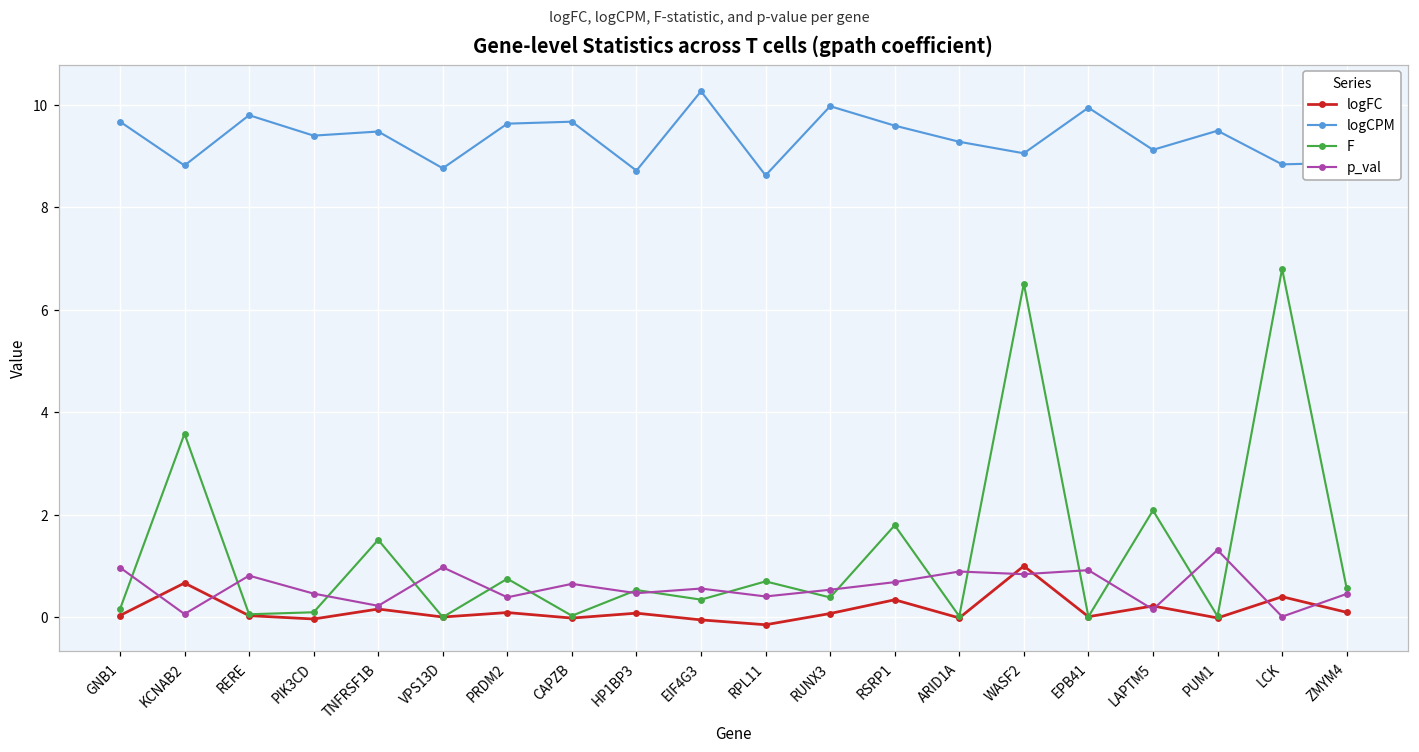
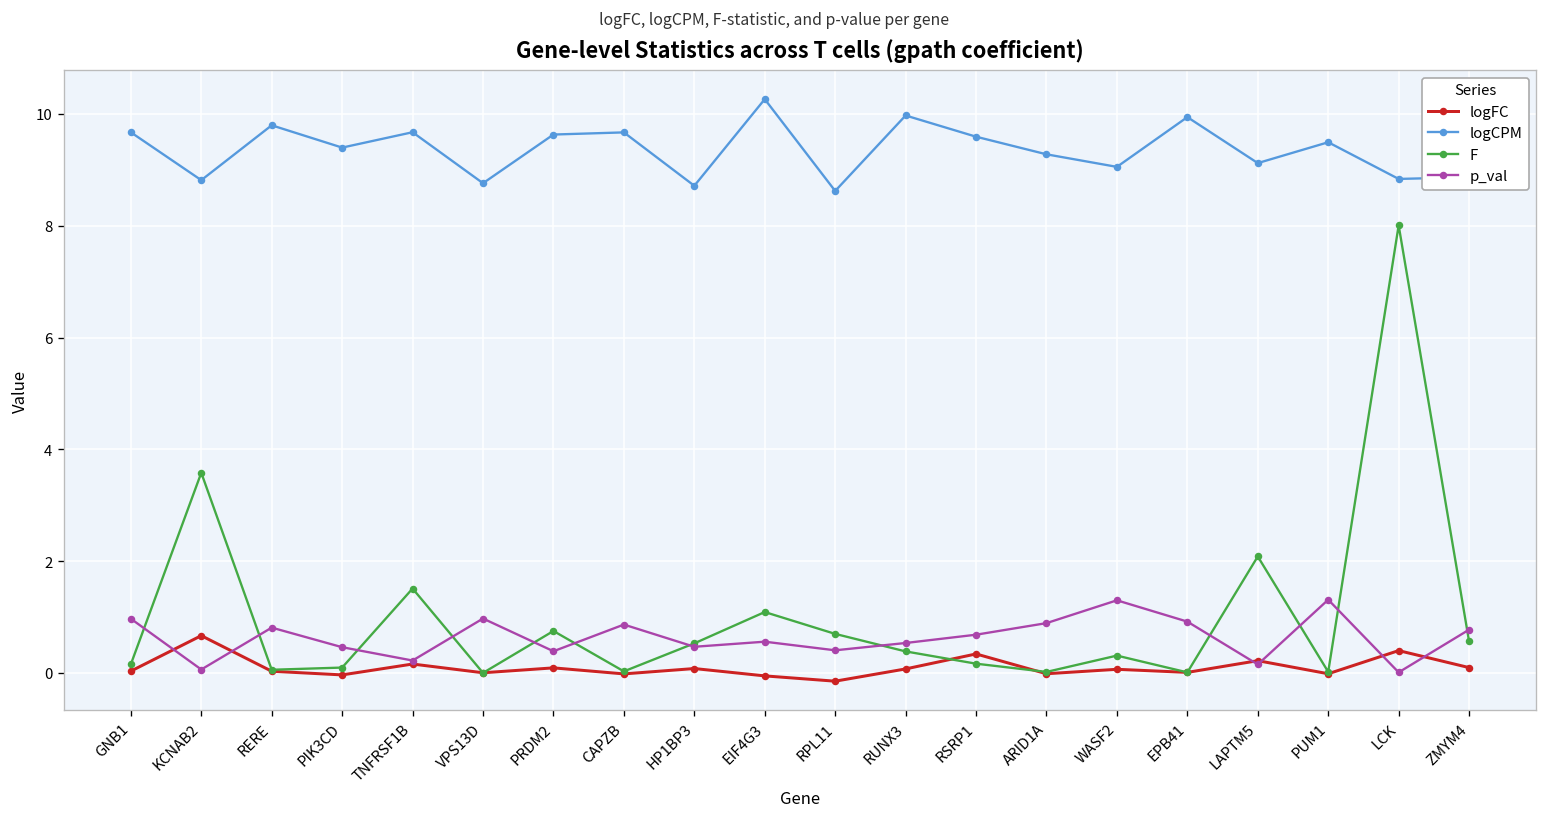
  {
    "logFC": {
      "GNB1": 0.0,
      "KCNAB2": 0.7,
      "PIK3CD": 0.0,
      "TNFRSF1B": 0.2,
      "PRDM2": 0.1,
      "HP1BP3": 0.1,
      "EIF4G3": -0.1,
      "RPL11": -0.1,
      "RUNX3": 0.1,
      "RSRP1": 0.3,
-     "WASF2": 1.0,
+     "WASF2": 0.1,
      "LAPTM5": 0.2,
      "LCK": 0.4,
      "ZMYM4": 0.1
    },
    "logCPM": {
      "GNB1": 9.7,
      "KCNAB2": 8.8,
      "RERE": 9.8,
      "PIK3CD": 9.4,
-     "TNFRSF1B": 9.5,
+     "TNFRSF1B": 9.7,
      "VPS13D": 8.8,
      "PRDM2": 9.6,
      "CAPZB": 9.7,
      "HP1BP3": 8.7,
      "EIF4G3": 10.3,
      "RPL11": 8.6,
      "RUNX3": 10.0,
      "RSRP1": 9.6,
      "ARID1A": 9.3,
      "WASF2": 9.1,
      "EPB41": 9.9,
      "LAPTM5": 9.1,
      "PUM1": 9.5,
      "LCK": 8.8
    },
    "F": {
      "GNB1": 0.2,
      "KCNAB2": 3.6,
      "PIK3CD": 0.1,
      "TNFRSF1B": 1.5,
      "PRDM2": 0.8,
      "HP1BP3": 0.5,
-     "EIF4G3": 0.3,
+     "EIF4G3": 1.1,
      "RPL11": 0.7,
      "RUNX3": 0.4,
-     "RSRP1": 1.8,
-     "WASF2": 6.5,
+     "RSRP1": 0.2,
+     "WASF2": 0.3,
      "LAPTM5": 2.1,
-     "LCK": 6.8,
+     "LCK": 8.0,
      "ZMYM4": 0.6
    },
    "p_val": {
      "GNB1": 1.0,
      "KCNAB2": 0.1,
      "RERE": 0.8,
      "PIK3CD": 0.5,
      "TNFRSF1B": 0.2,
      "VPS13D": 1.0,
      "PRDM2": 0.4,
-     "CAPZB": 0.7,
+     "CAPZB": 0.9,
      "HP1BP3": 0.5,
      "EIF4G3": 0.6,
      "RPL11": 0.4,
      "RUNX3": 0.5,
      "RSRP1": 0.7,
      "ARID1A": 0.9,
-     "WASF2": 0.8,
+     "WASF2": 1.3,
      "EPB41": 0.9,
      "LAPTM5": 0.2,
      "PUM1": 1.3,
      "LCK": 0.0,
-     "ZMYM4": 0.5
+     "ZMYM4": 0.8
    }
  }
